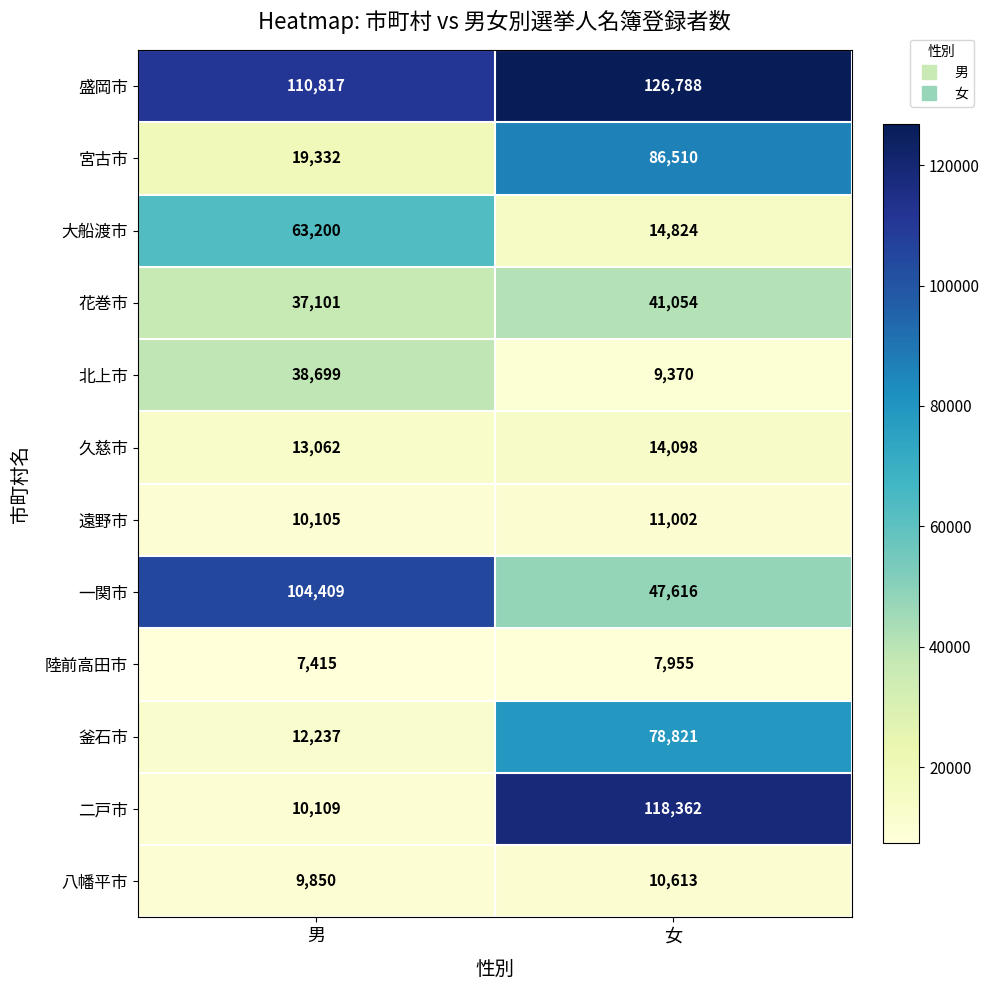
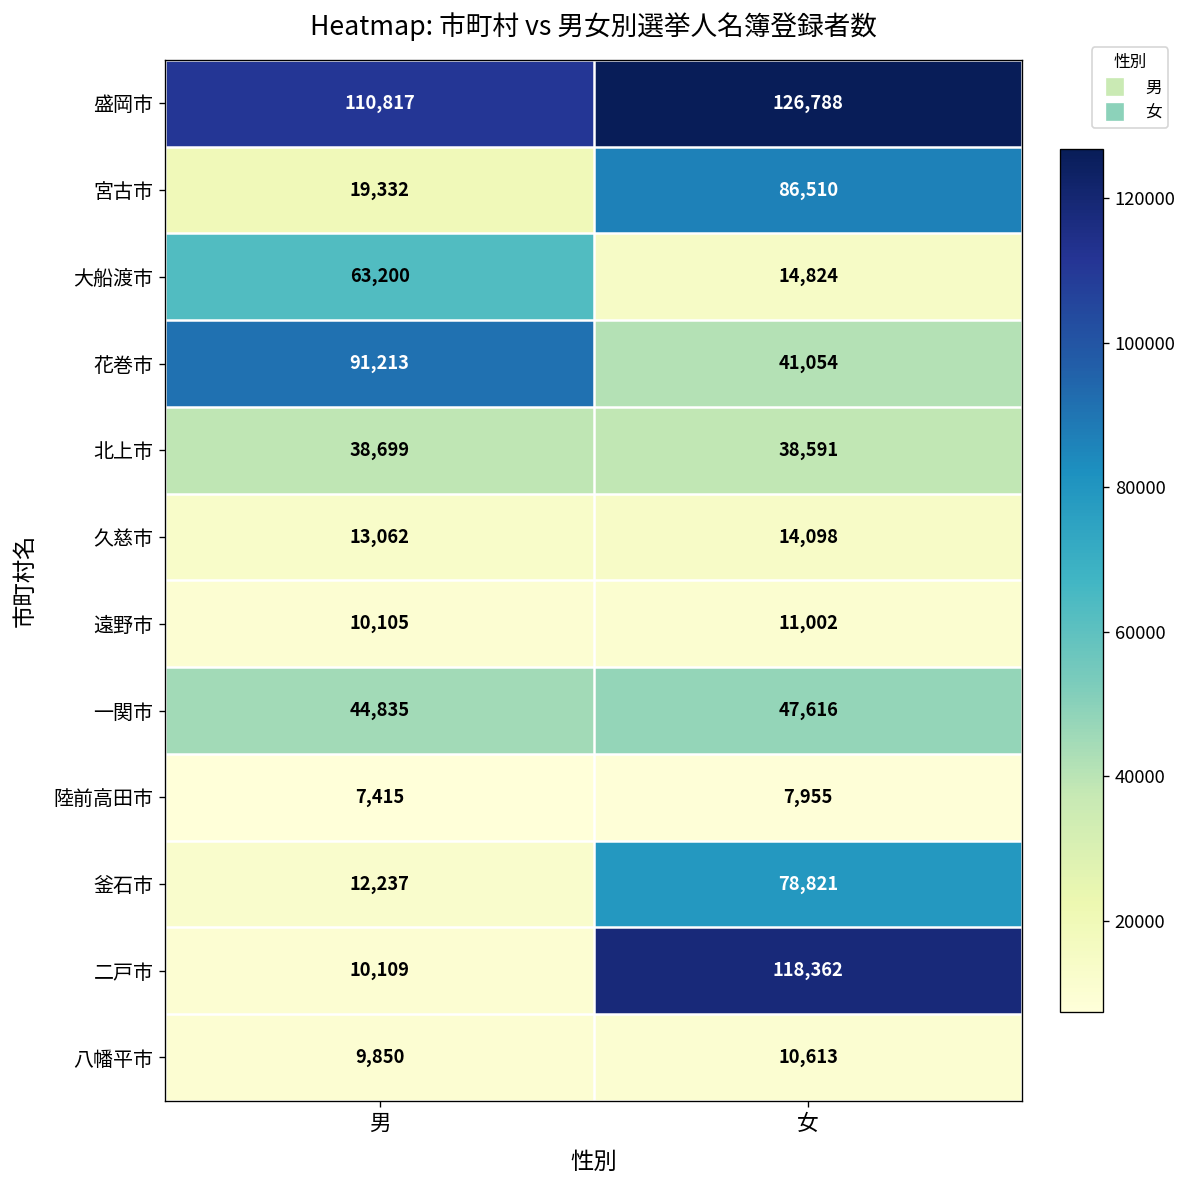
  {
    "盛岡市": {
      "男": "110,817",
      "女": "126,788"
    },
    "宮古市": {
      "男": "19,332",
      "女": "86,510"
    },
    "大船渡市": {
      "男": "63,200",
      "女": "14,824"
    },
    "花巻市": {
-     "男": "37,101",
+     "男": "91,213",
      "女": "41,054"
    },
    "北上市": {
      "男": "38,699",
-     "女": "9,370"
+     "女": "38,591"
    },
    "久慈市": {
      "男": "13,062",
      "女": "14,098"
    },
    "遠野市": {
      "男": "10,105",
      "女": "11,002"
    },
    "一関市": {
-     "男": "104,409",
+     "男": "44,835",
      "女": "47,616"
    },
    "陸前高田市": {
      "男": "7,415",
      "女": "7,955"
    },
    "釜石市": {
      "男": "12,237",
      "女": "78,821"
    },
    "二戸市": {
      "男": "10,109",
      "女": "118,362"
    },
    "八幡平市": {
      "男": "9,850",
      "女": "10,613"
    }
  }
